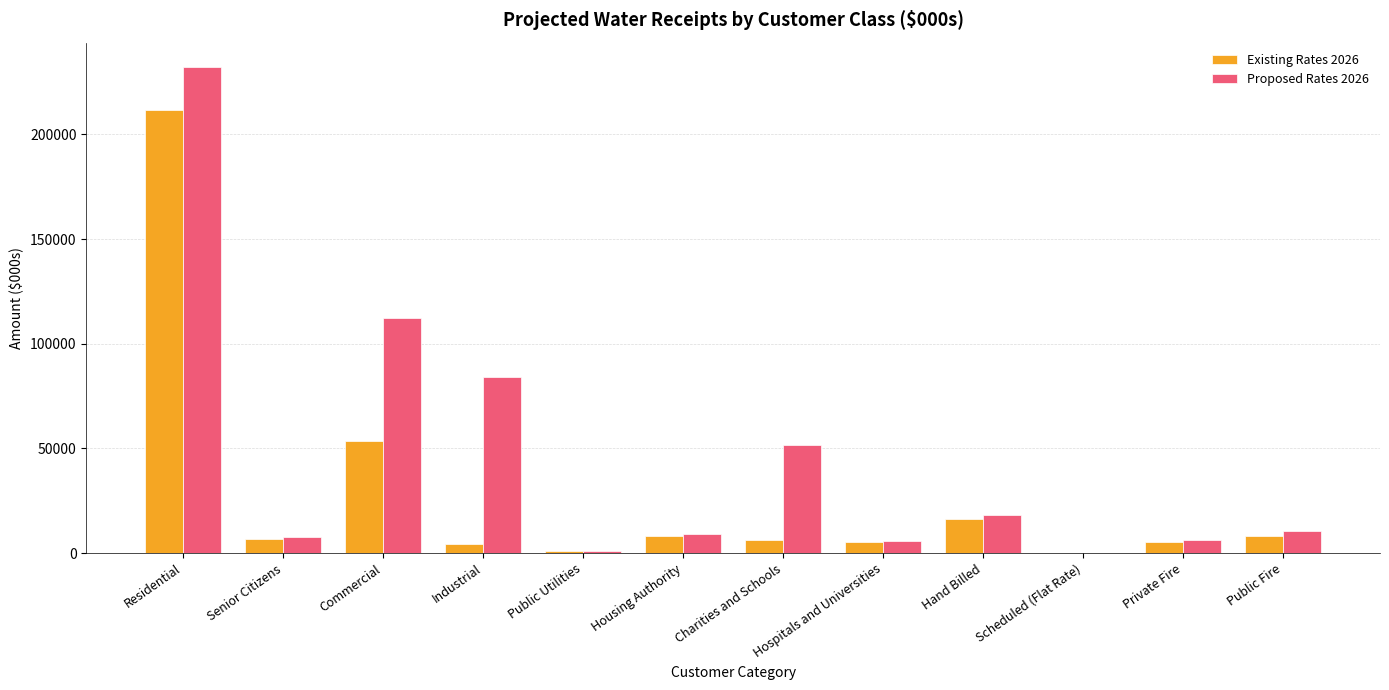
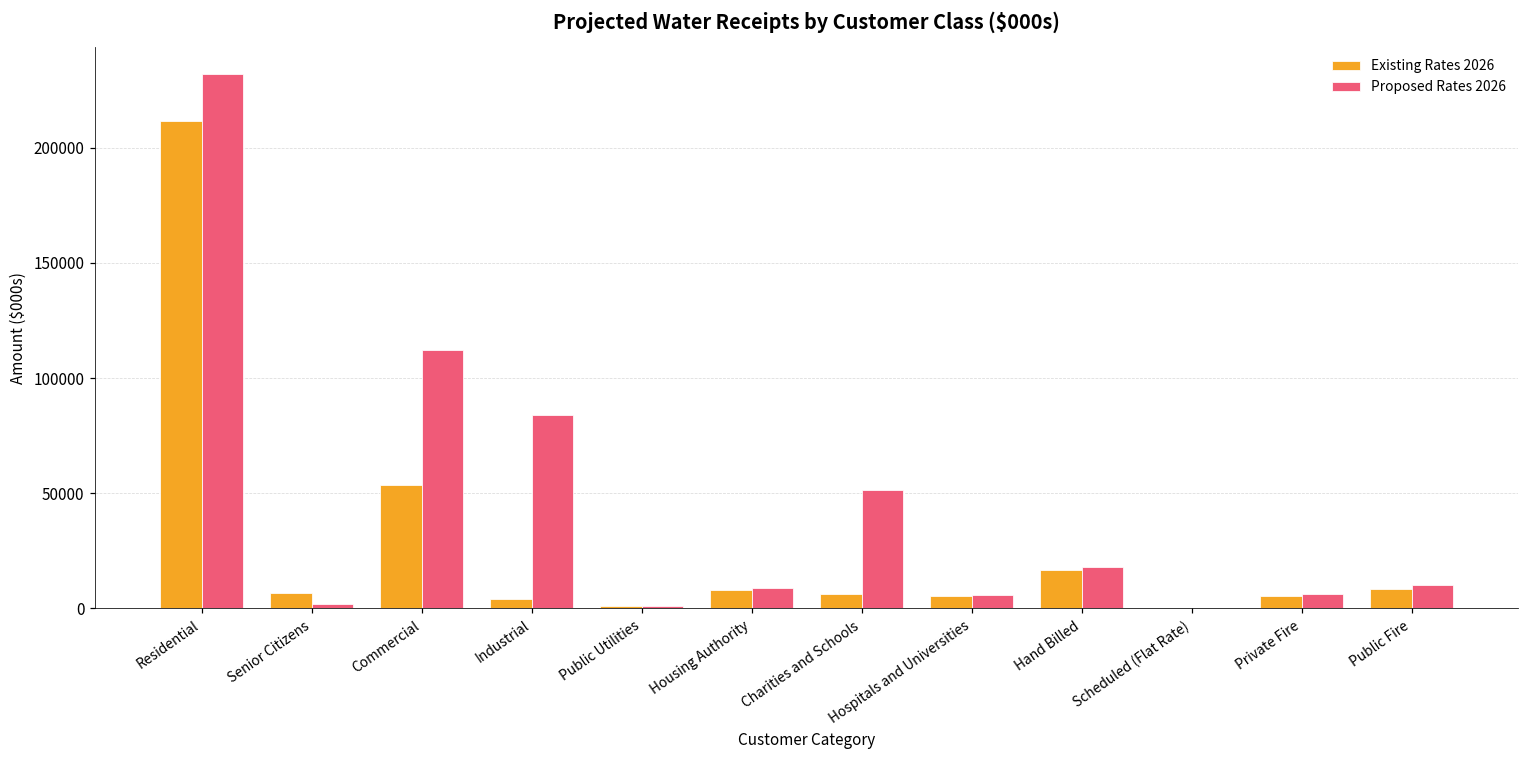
  {
    "Existing Rates 2026": {
      "Residential": 212000,
      "Senior Citizens": 7000,
      "Commercial": 53000,
      "Industrial": 4000,
      "Housing Authority": 8000,
      "Charities and Schools": 6000,
      "Hospitals and Universities": 5000,
      "Hand Billed": 16000,
      "Private Fire": 5000,
      "Public Fire": 8000
    },
    "Proposed Rates 2026": {
      "Residential": 232000,
-     "Senior Citizens": 7000,
+     "Senior Citizens": 2000,
      "Commercial": 112000,
      "Industrial": 84000,
      "Housing Authority": 9000,
      "Charities and Schools": 52000,
      "Hospitals and Universities": 6000,
      "Hand Billed": 18000,
      "Private Fire": 6000,
      "Public Fire": 10000
    }
  }
